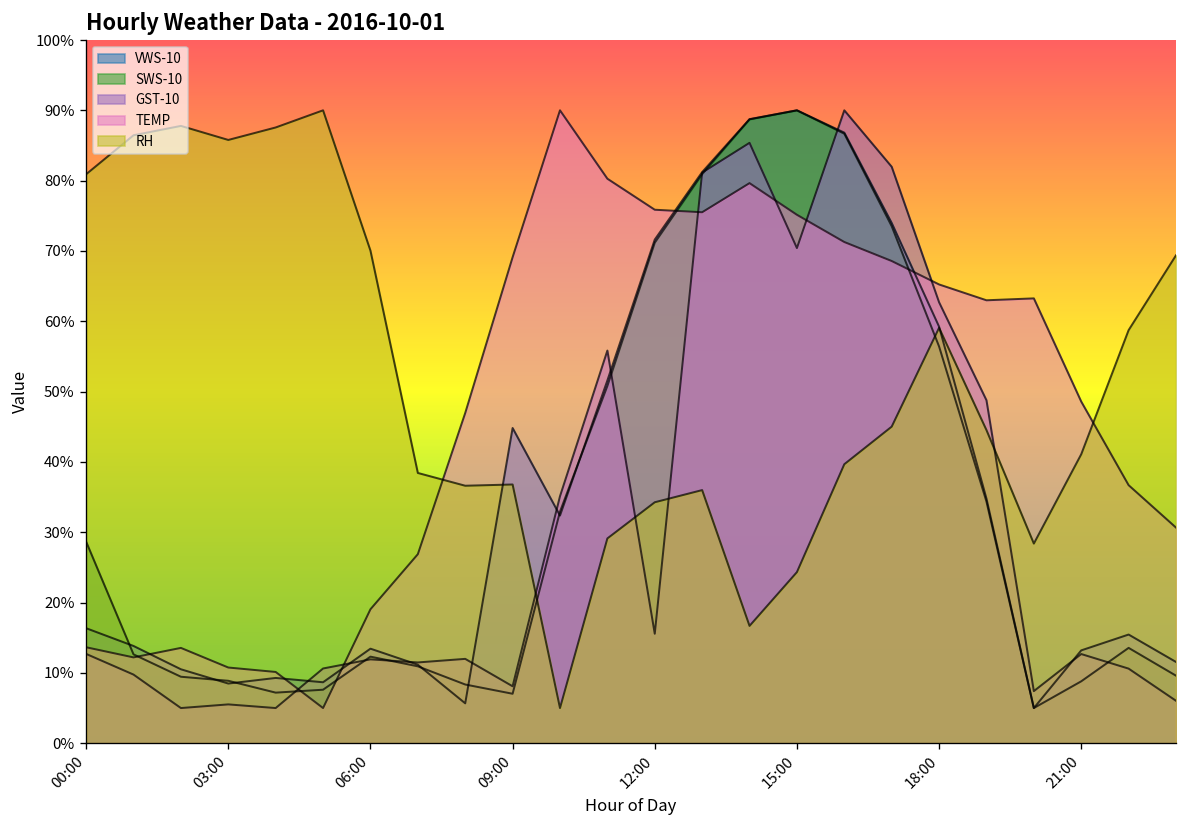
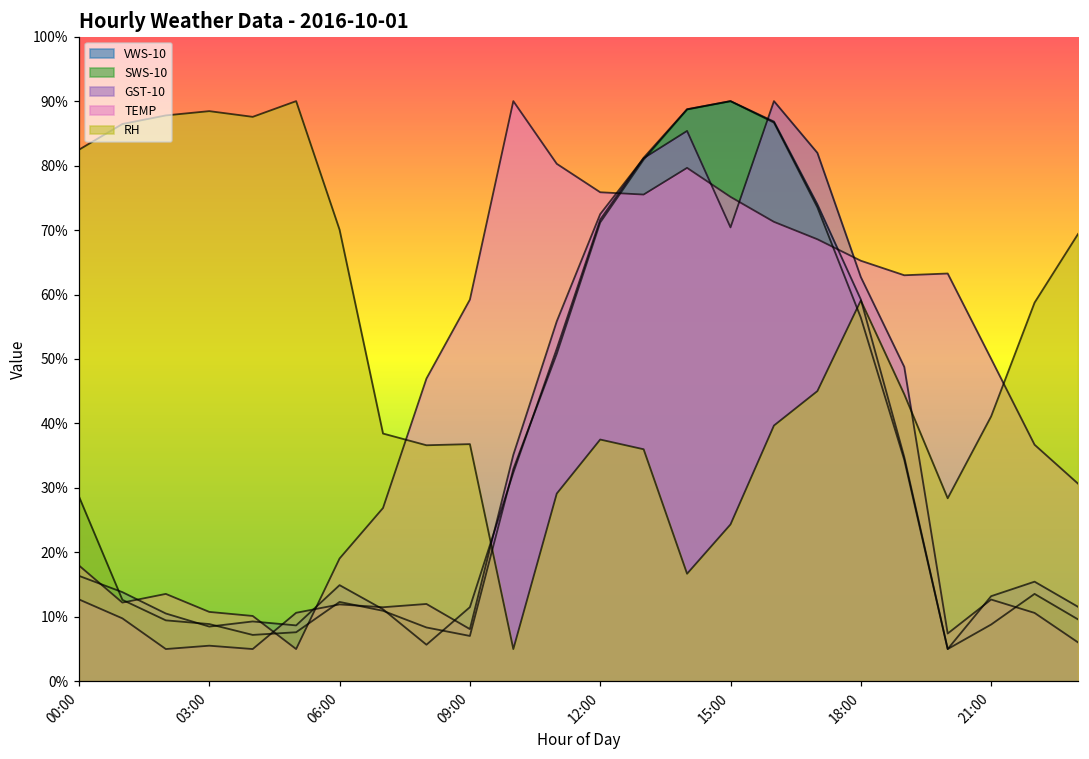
  {
    "VWS-10": {
      "00:00": "16%",
-     "06:00": "13%",
-     "09:00": "45%",
+     "06:00": "15%",
+     "09:00": "11%",
      "12:00": "72%",
      "21:00": "13%"
    },
    "SWS-10": {
      "00:00": "29%",
      "09:00": "7%",
      "12:00": "71%",
      "18:00": "56%",
      "21:00": "9%"
    },
    "GST-10": {
      "00:00": "13%",
      "03:00": "6%",
      "09:00": "8%",
-     "12:00": "16%",
+     "12:00": "72%",
      "15:00": "70%",
      "18:00": "63%",
      "21:00": "13%"
    },
    "TEMP": {
-     "00:00": "14%",
+     "00:00": "18%",
      "03:00": "11%",
      "06:00": "19%",
-     "09:00": "69%",
+     "09:00": "59%",
      "12:00": "76%",
      "15:00": "75%",
      "18:00": "65%",
-     "21:00": "49%"
+     "21:00": "50%"
    },
    "RH": {
-     "00:00": "81%",
-     "03:00": "86%",
+     "00:00": "82%",
+     "03:00": "88%",
      "06:00": "70%",
      "09:00": "37%",
-     "12:00": "34%",
+     "12:00": "38%",
      "15:00": "24%",
      "21:00": "41%"
    }
  }
